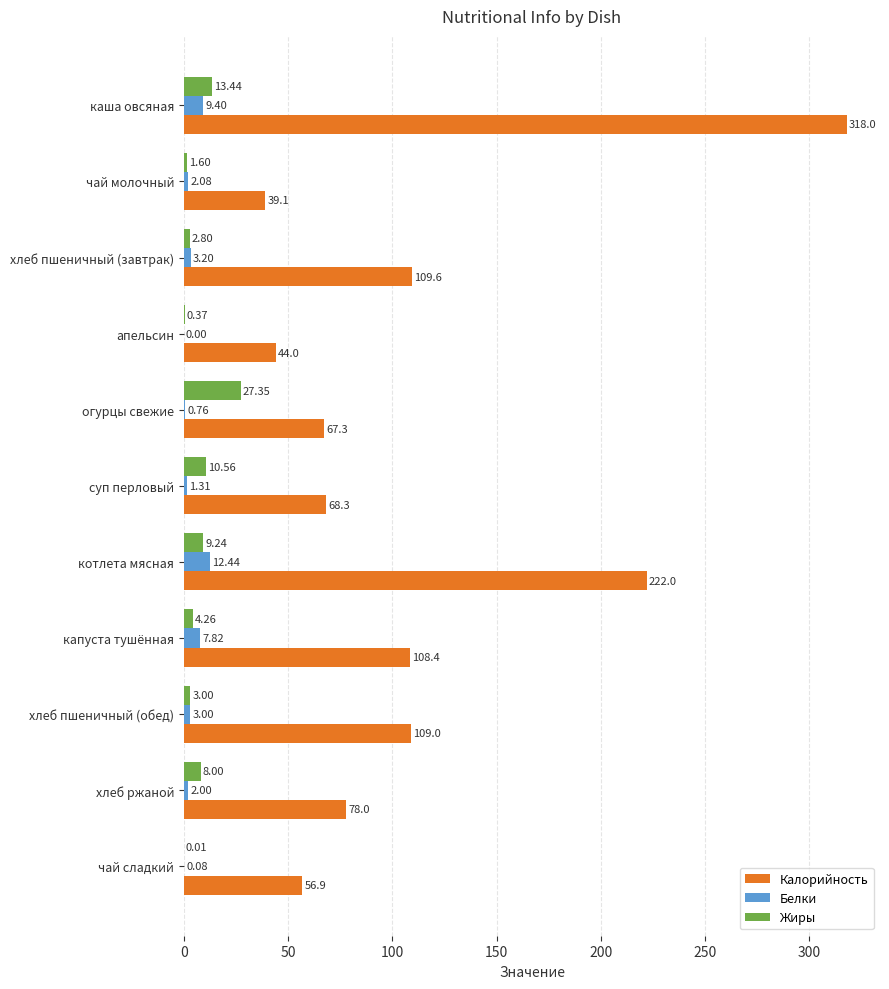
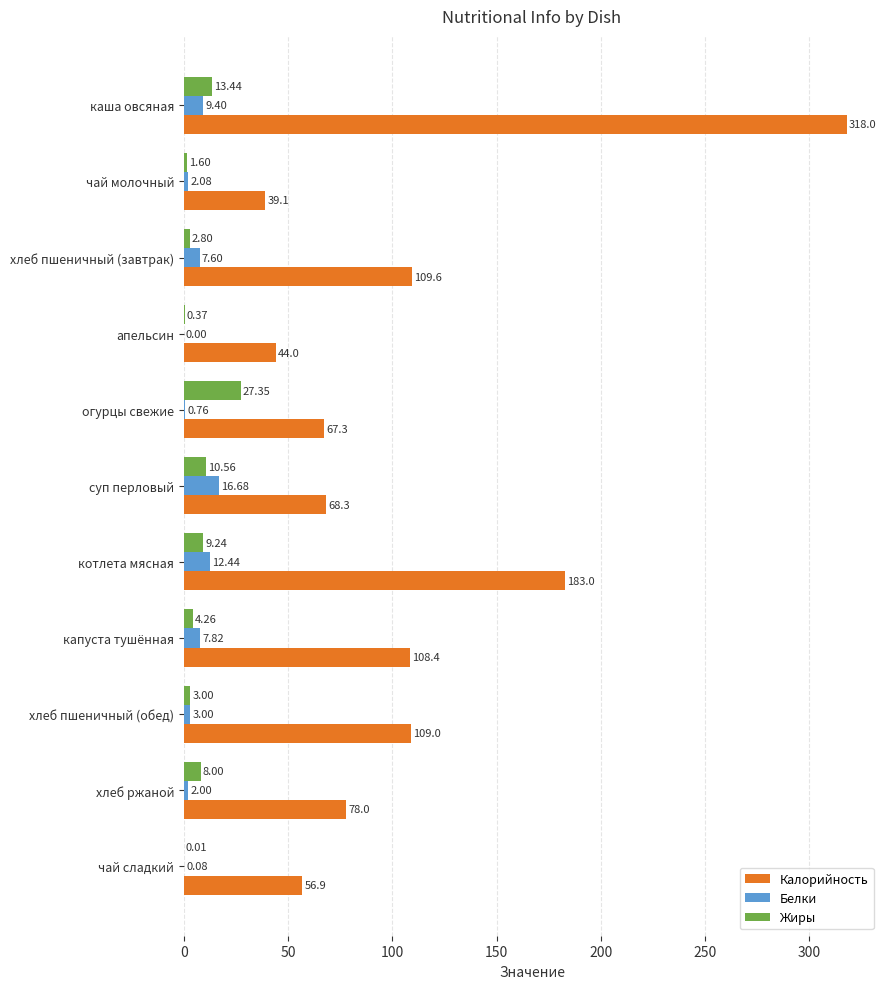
  {
    "Калорийность": {
      "каша овсяная": 318.0,
      "чай молочный": 39.1,
      "хлеб пшеничный (завтрак)": 109.6,
      "апельсин": 44.0,
      "огурцы свежие": 67.3,
      "суп перловый": 68.3,
-     "котлета мясная": 222.0,
+     "котлета мясная": 183.0,
      "капуста тушённая": 108.4,
      "хлеб пшеничный (обед)": 109.0,
      "хлеб ржаной": 78.0,
      "чай сладкий": 56.9
    },
    "Белки": {
      "каша овсяная": 9.40,
      "чай молочный": 2.08,
-     "хлеб пшеничный (завтрак)": 3.20,
+     "хлеб пшеничный (завтрак)": 7.60,
      "апельсин": 0.00,
      "огурцы свежие": 0.76,
-     "суп перловый": 1.31,
+     "суп перловый": 16.68,
      "котлета мясная": 12.44,
      "капуста тушённая": 7.82,
      "хлеб пшеничный (обед)": 3.00,
      "хлеб ржаной": 2.00,
      "чай сладкий": 0.08
    },
    "Жиры": {
      "каша овсяная": 13.44,
      "чай молочный": 1.60,
      "хлеб пшеничный (завтрак)": 2.80,
      "апельсин": 0.37,
      "огурцы свежие": 27.35,
      "суп перловый": 10.56,
      "котлета мясная": 9.24,
      "капуста тушённая": 4.26,
      "хлеб пшеничный (обед)": 3.00,
      "хлеб ржаной": 8.00,
      "чай сладкий": 0.01
    }
  }
